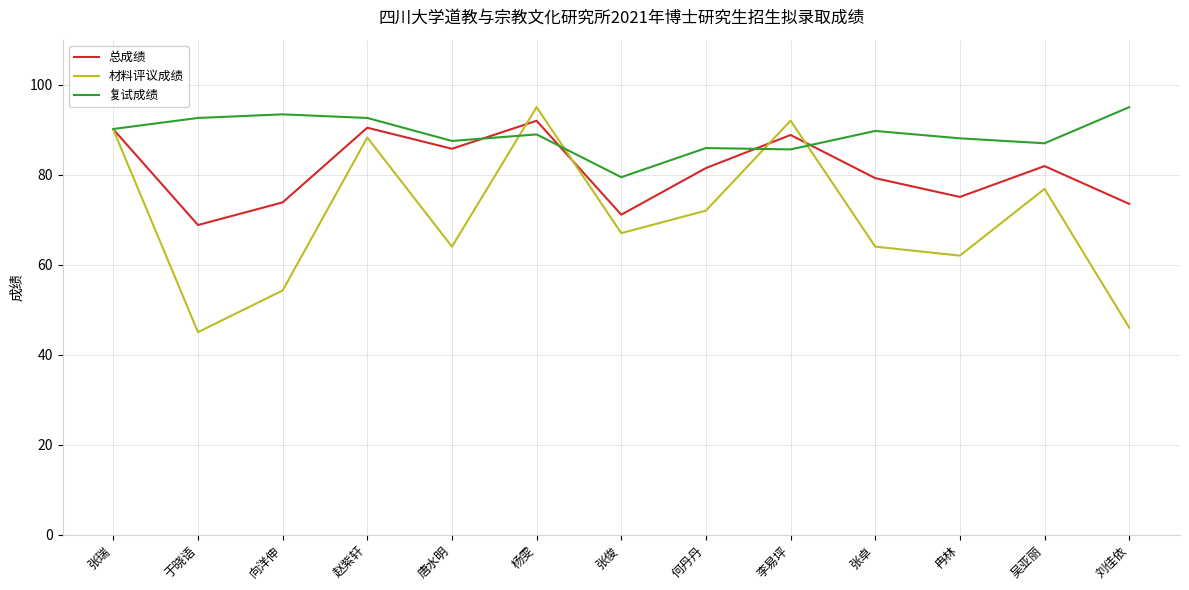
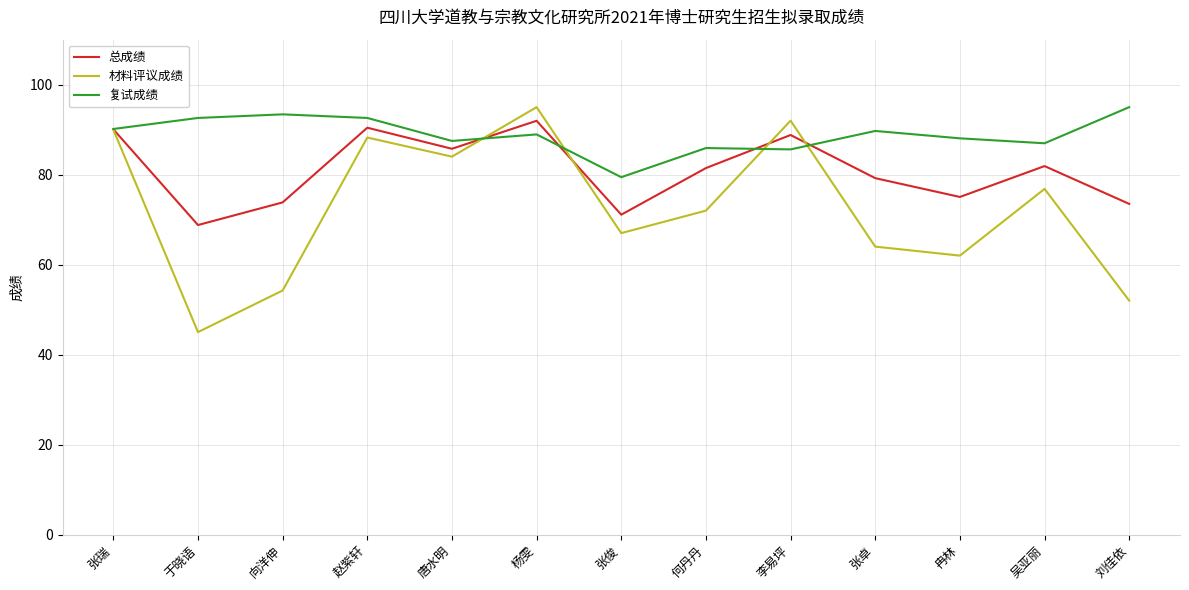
  {
    "总成绩": {
      "于晓语": 69,
      "向洋伸": 74,
      "赵紫轩": 90,
      "唐水明": 86,
      "杨雯": 92,
      "张俊": 71,
      "何丹丹": 81,
      "李易坪": 89,
      "张卓": 79,
      "冉林": 75,
      "吴亚丽": 82,
      "刘佳依": 74
    },
    "材料评议成绩": {
      "于晓语": 45,
      "向洋伸": 54,
      "赵紫轩": 88,
-     "唐水明": 64,
+     "唐水明": 84,
      "杨雯": 95,
      "张俊": 67,
      "何丹丹": 72,
      "李易坪": 92,
      "张卓": 64,
      "冉林": 62,
      "吴亚丽": 77,
-     "刘佳依": 46
+     "刘佳依": 52
    },
    "复试成绩": {
      "于晓语": 93,
      "向洋伸": 93,
      "赵紫轩": 93,
      "唐水明": 87,
      "杨雯": 89,
      "张俊": 79,
      "何丹丹": 86,
      "李易坪": 86,
      "张卓": 90,
      "冉林": 88,
      "吴亚丽": 87,
      "刘佳依": 95
    }
  }
